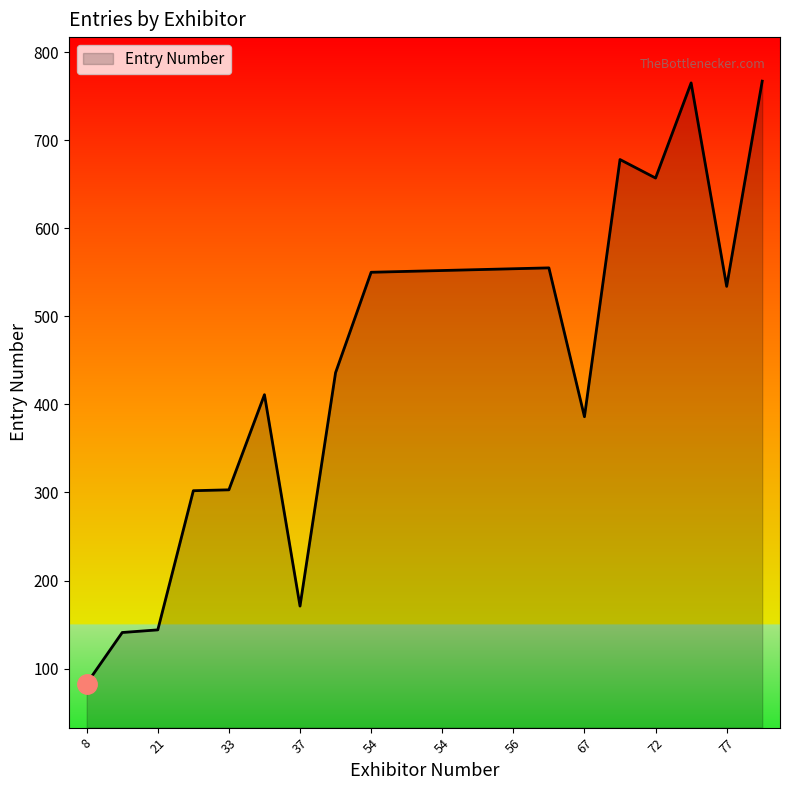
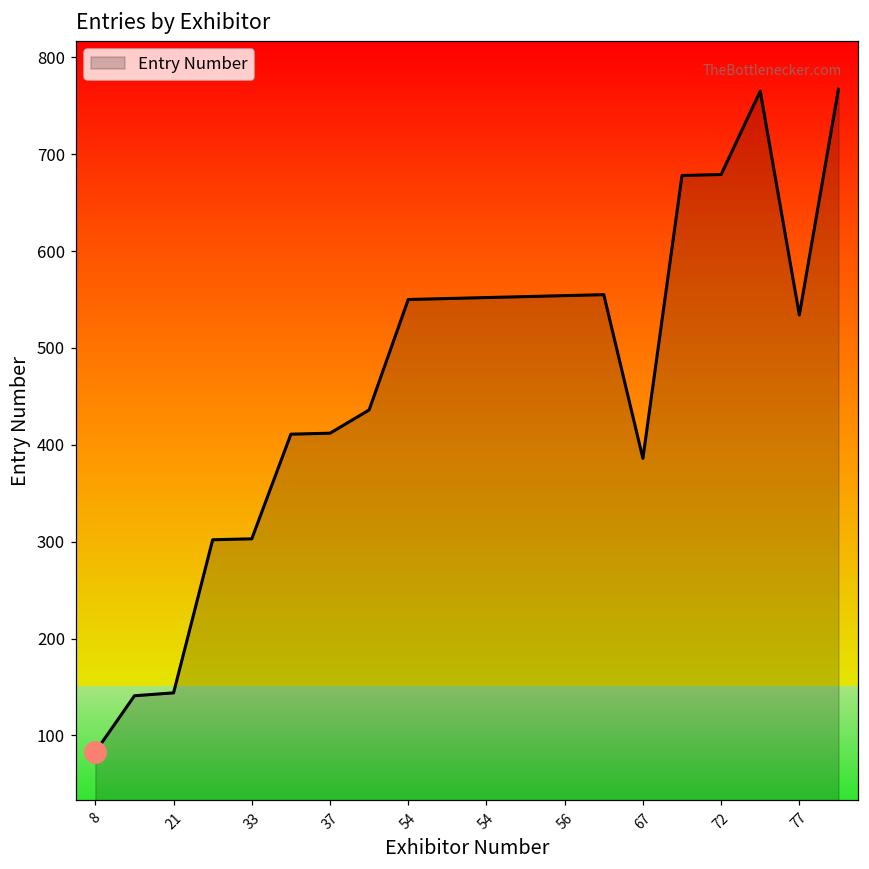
  {
    "Entry Number": {
      "21": 140,
      "33": 300,
-     "37": 170,
+     "37": 410,
      "56": 550,
      "67": 390,
-     "72": 660,
+     "72": 680,
      "77": 530
    }
  }
